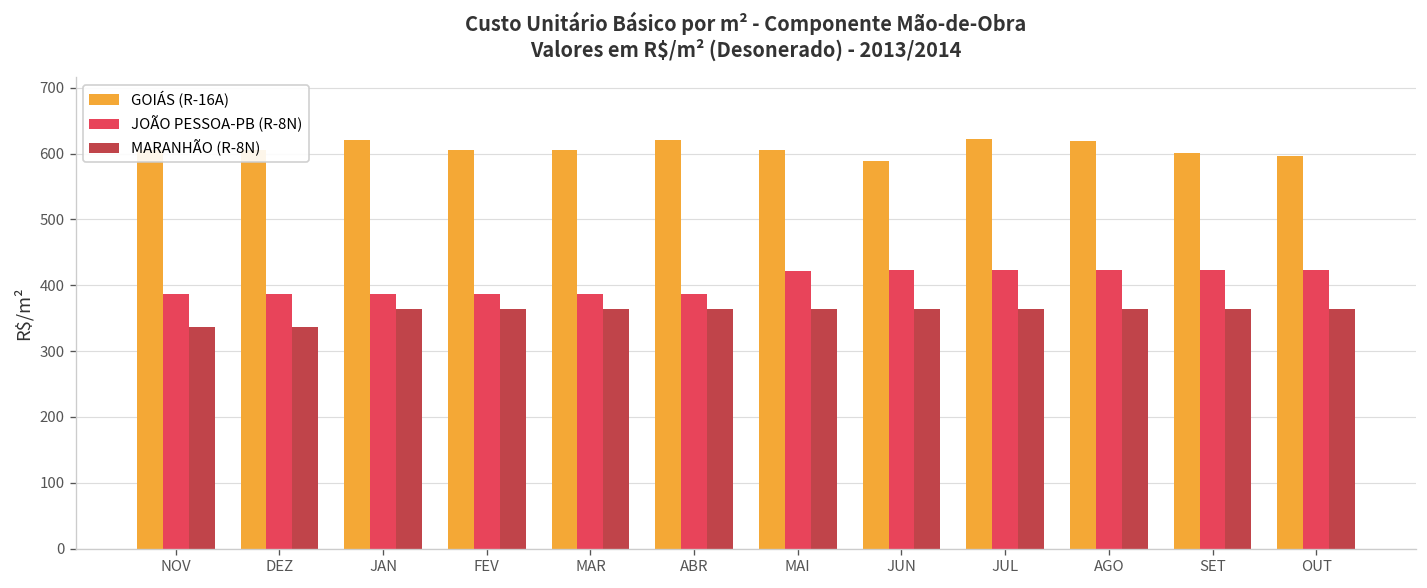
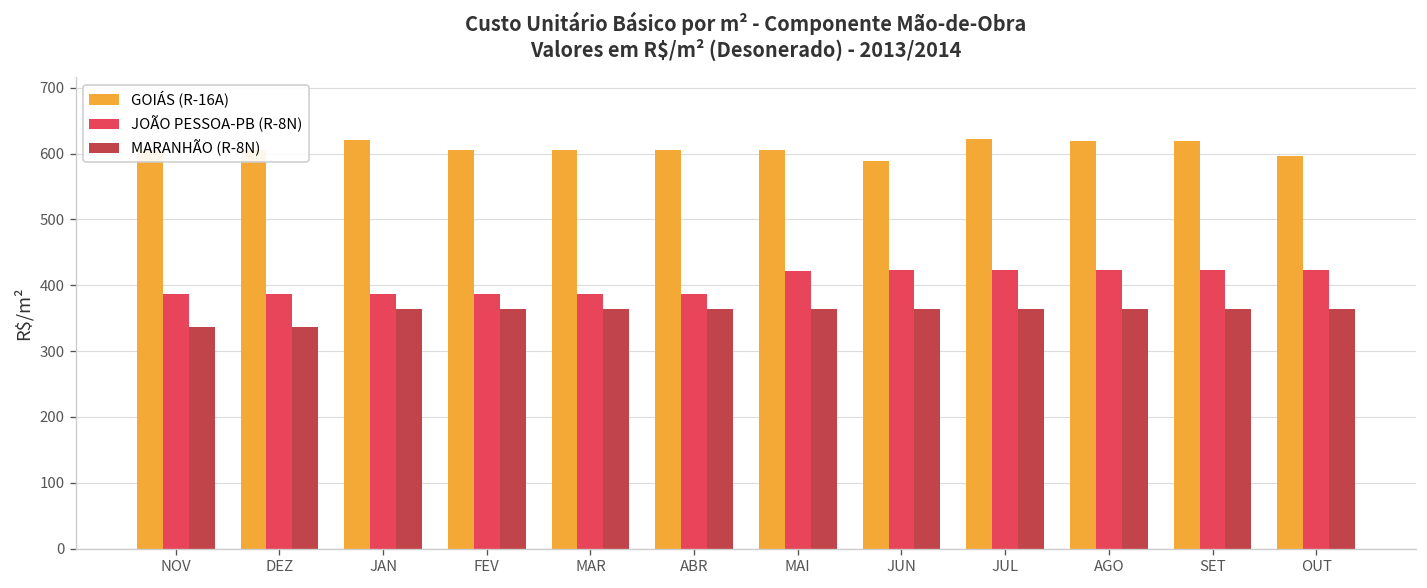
  {
    "GOIÁS (R-16A)": {
      "JAN": 620,
      "FEV": 610,
      "MAR": 610,
-     "ABR": 620,
+     "ABR": 610,
      "MAI": 610,
      "JUN": 590,
      "JUL": 620,
      "AGO": 620,
-     "SET": 600,
+     "SET": 620,
      "OUT": 600
    }
  }
